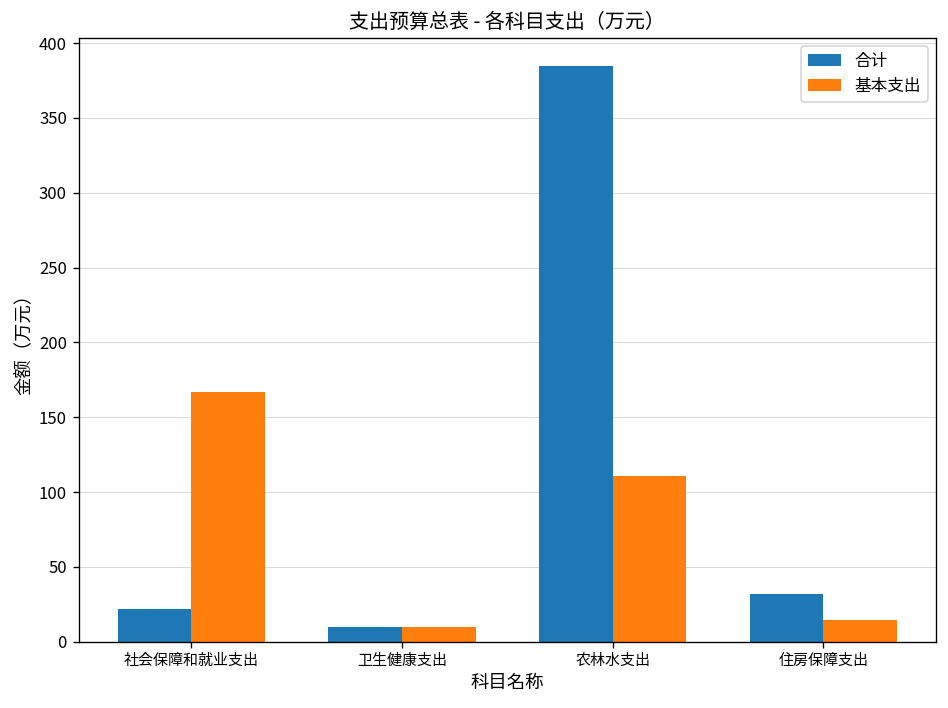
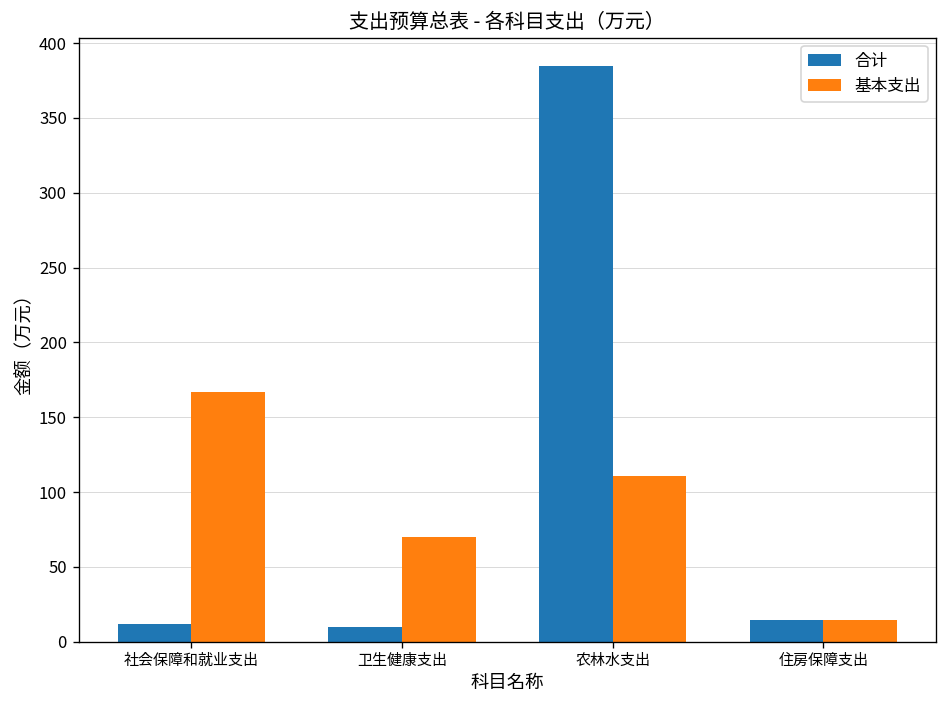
  {
    "合计": {
-     "社会保障和就业支出": 22,
+     "社会保障和就业支出": 12,
      "卫生健康支出": 10,
      "农林水支出": 384,
-     "住房保障支出": 32
+     "住房保障支出": 14
    },
    "基本支出": {
      "社会保障和就业支出": 167,
-     "卫生健康支出": 10,
+     "卫生健康支出": 70,
      "农林水支出": 110,
      "住房保障支出": 14
    }
  }
